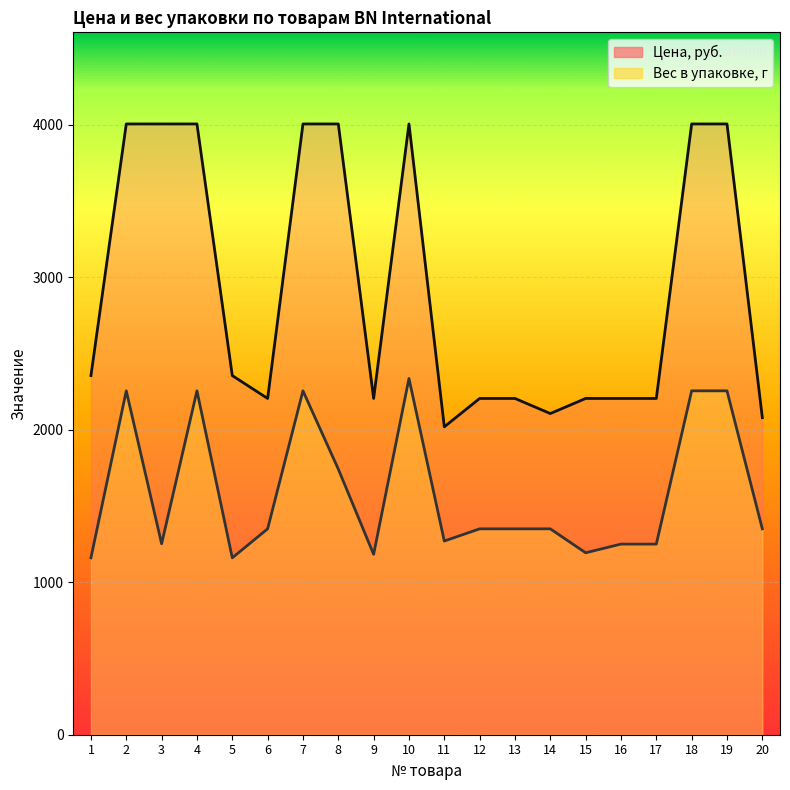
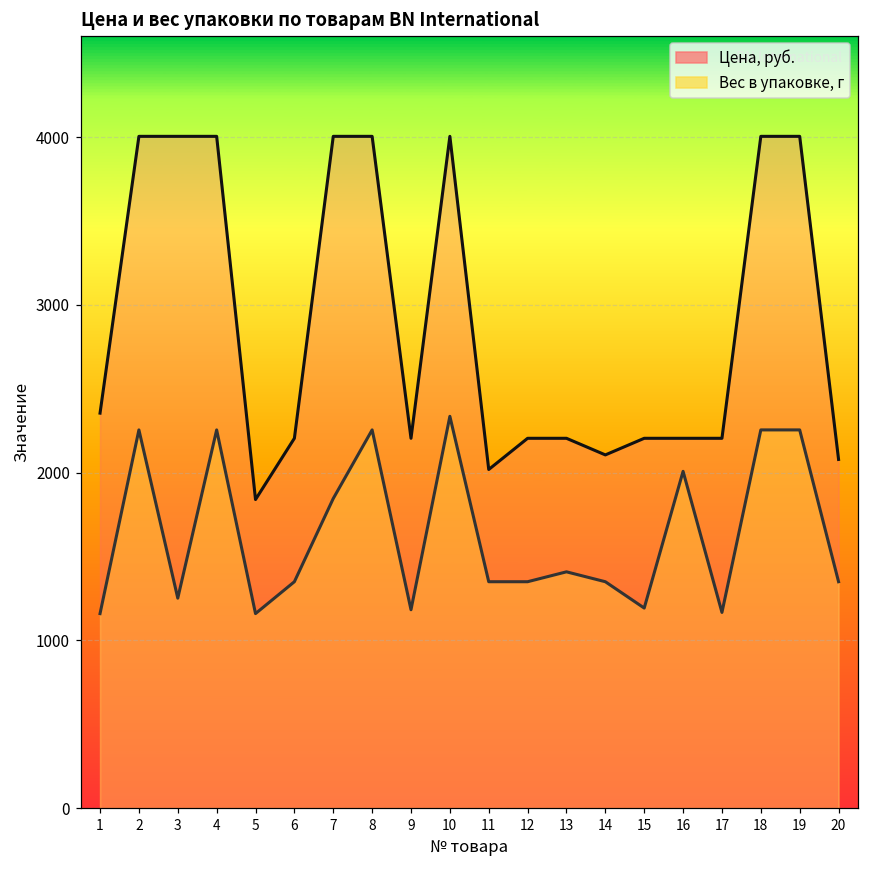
  {
    "Цена, руб.": {
      "1": 2360,
      "2": 4010,
      "3": 4010,
      "4": 4010,
-     "5": 2360,
+     "5": 1840,
      "6": 2210,
      "7": 4010,
      "8": 4010,
      "9": 2210,
      "10": 4010,
      "11": 2020,
      "12": 2210,
      "13": 2210,
      "14": 2110,
      "15": 2210,
      "16": 2210,
      "17": 2210,
      "18": 4010,
      "19": 4010,
      "20": 2080
    },
    "Вес в упаковке, г": {
      "1": 1160,
      "2": 2260,
      "3": 1250,
      "4": 2260,
      "5": 1160,
      "6": 1350,
-     "7": 2260,
-     "8": 1740,
+     "7": 1850,
+     "8": 2260,
      "9": 1180,
      "10": 2340,
-     "11": 1270,
+     "11": 1350,
      "12": 1350,
-     "13": 1350,
+     "13": 1410,
      "14": 1350,
      "15": 1190,
-     "16": 1250,
-     "17": 1250,
+     "16": 2010,
+     "17": 1170,
      "18": 2260,
      "19": 2260,
      "20": 1350
    }
  }
